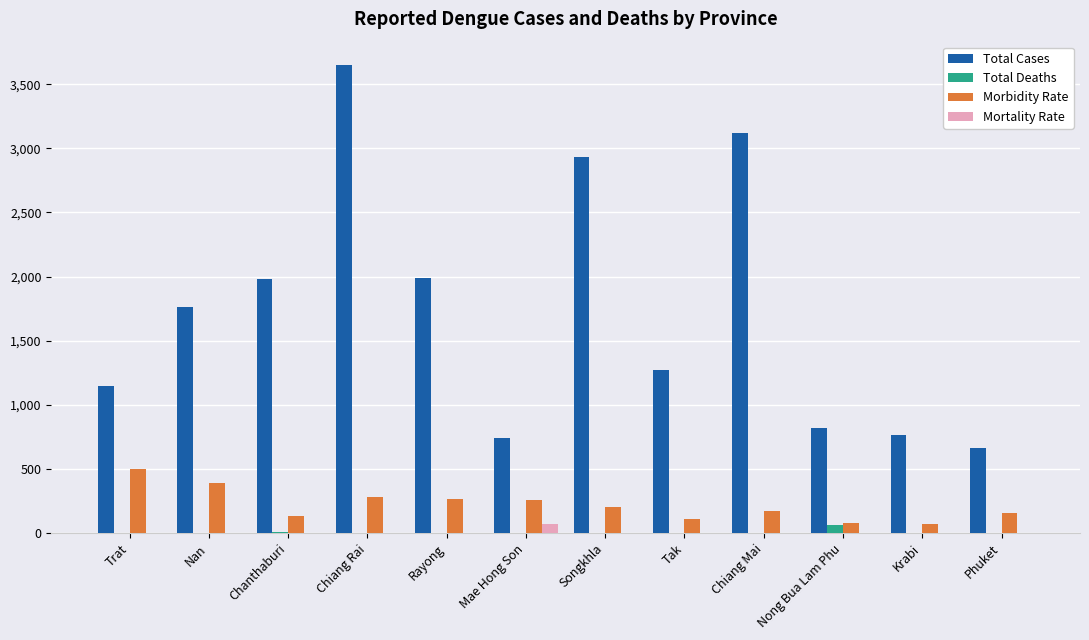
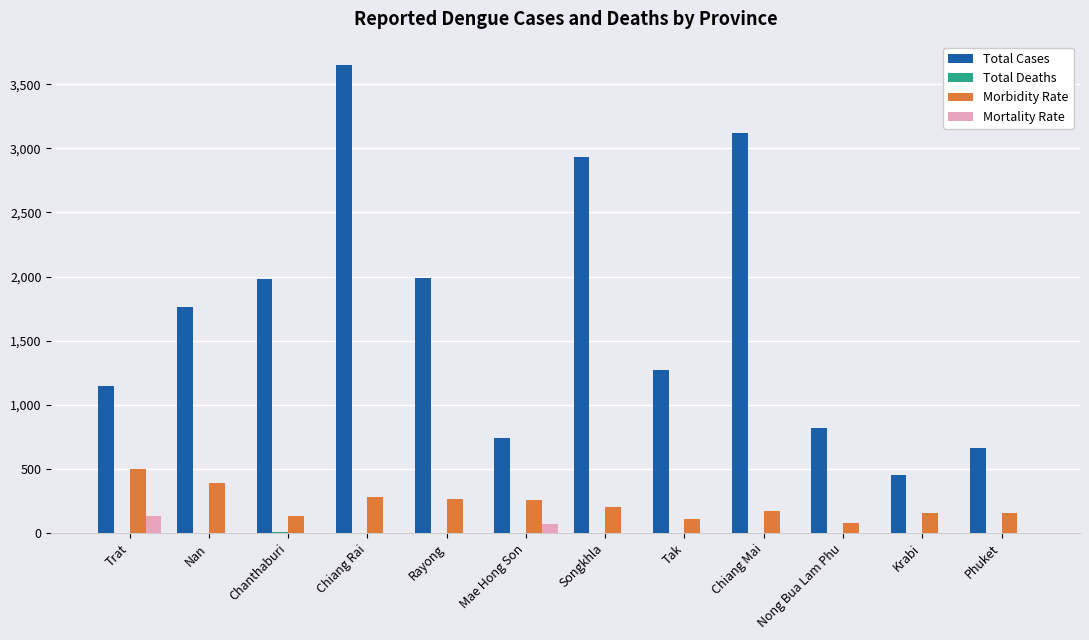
  {
    "Total Cases": {
      "Trat": "1,150",
      "Nan": "1,760",
      "Chanthaburi": "1,980",
      "Chiang Rai": "3,650",
      "Rayong": "1,990",
      "Mae Hong Son": "740",
      "Songkhla": "2,940",
      "Tak": "1,270",
      "Chiang Mai": "3,120",
      "Nong Bua Lam Phu": "820",
-     "Krabi": "770",
+     "Krabi": "460",
      "Phuket": "660"
    },
    "Total Deaths": {
      "Trat": "0",
      "Nan": "0",
      "Chiang Rai": "0",
-     "Nong Bua Lam Phu": "70",
+     "Nong Bua Lam Phu": "0",
      "Phuket": "0"
    },
    "Morbidity Rate": {
      "Trat": "500",
      "Nan": "390",
      "Chanthaburi": "140",
      "Chiang Rai": "280",
      "Rayong": "270",
      "Mae Hong Son": "260",
      "Songkhla": "210",
      "Tak": "110",
      "Chiang Mai": "170",
      "Nong Bua Lam Phu": "80",
-     "Krabi": "70",
+     "Krabi": "160",
      "Phuket": "160"
    },
    "Mortality Rate": {
-     "Trat": "0",
+     "Trat": "130",
      "Nan": "0",
      "Chiang Rai": "0",
      "Mae Hong Son": "70",
      "Nong Bua Lam Phu": "0",
      "Phuket": "0"
    }
  }
